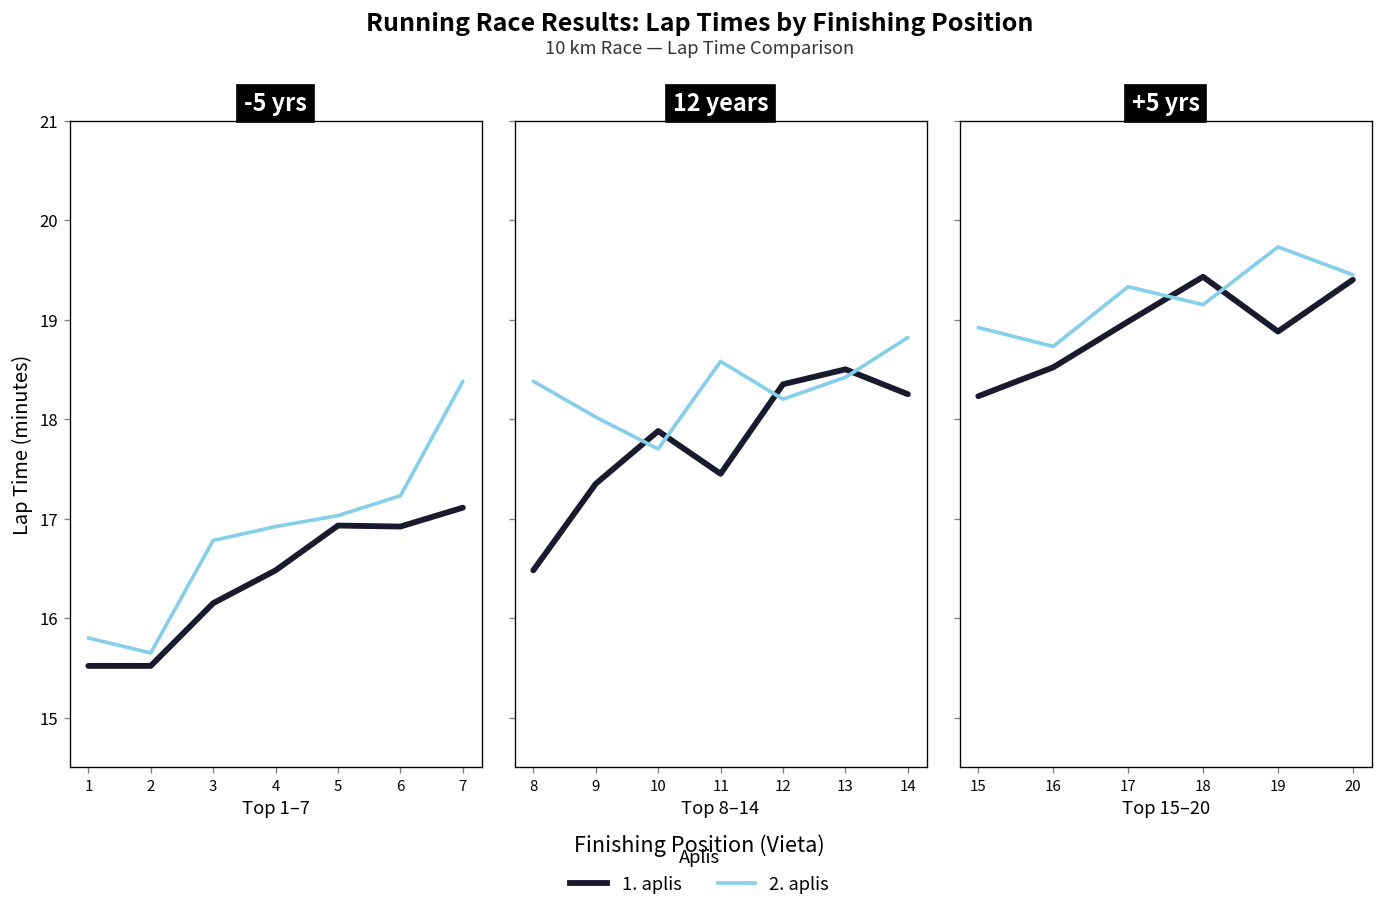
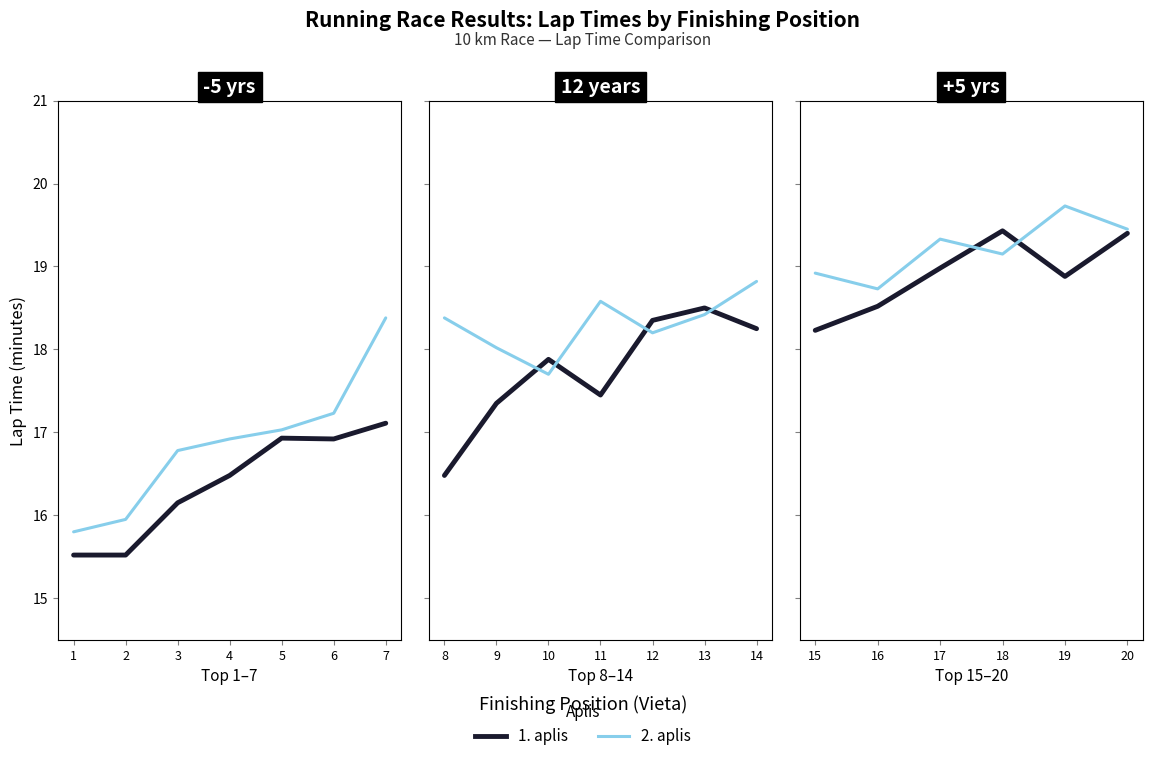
  {
    "-5 yrs": {
      "1. aplis": {
        "1": 15.5,
        "2": 15.5,
        "3": 16.2,
        "4": 16.5,
        "5": 16.9,
        "6": 16.9,
        "7": 17.1
      },
      "2. aplis": {
        "1": 15.8,
-       "2": 15.7,
+       "2": 16.0,
        "3": 16.8,
        "4": 16.9,
        "5": 17.0,
        "6": 17.2,
        "7": 18.4
      }
    }
  }
